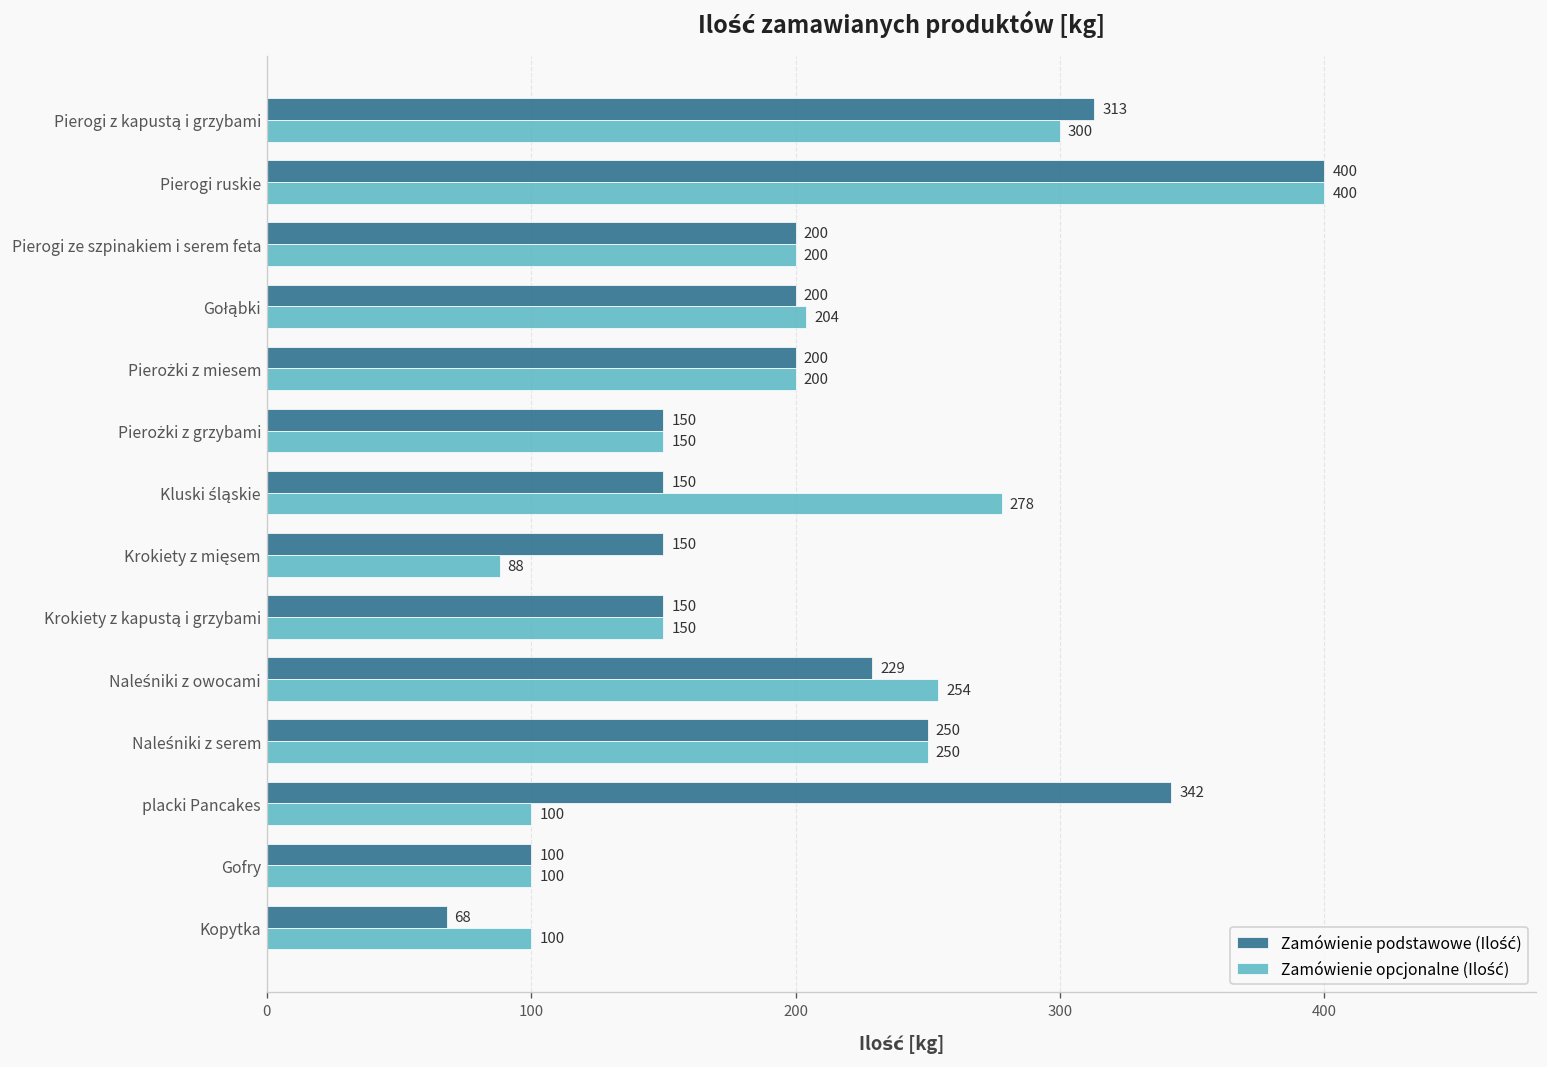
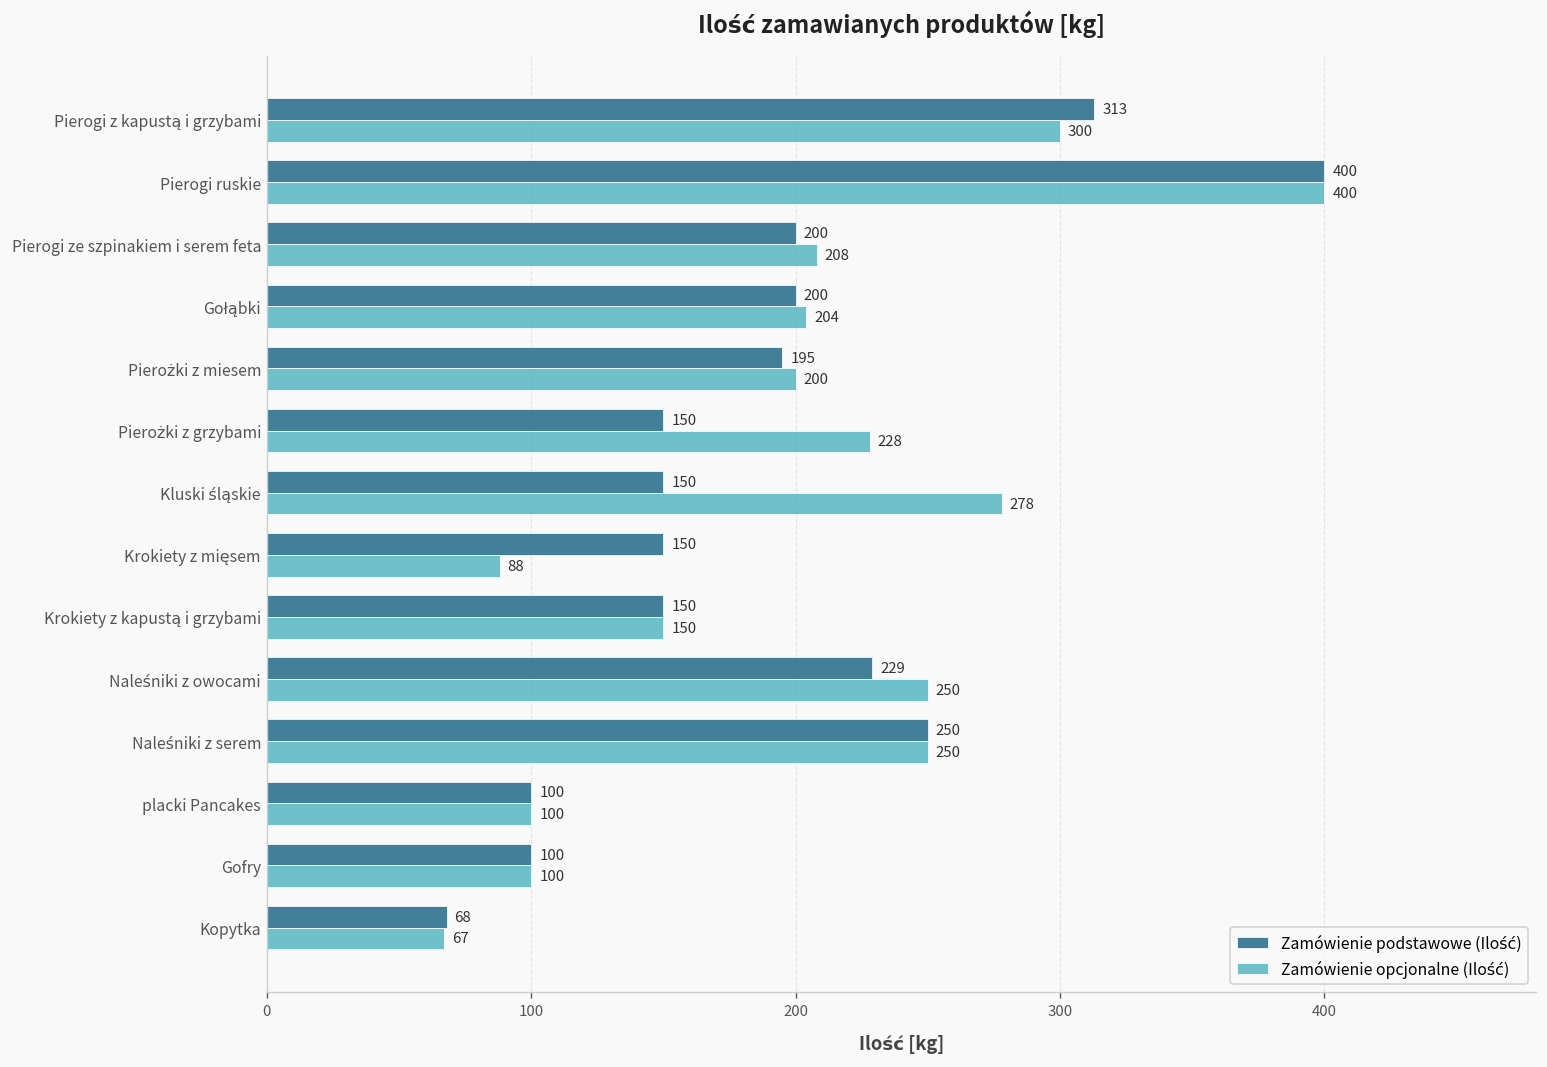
  {
    "Zamówienie podstawowe (Ilość)": {
      "Pierogi z kapustą i grzybami": 313,
      "Pierogi ruskie": 400,
      "Pierogi ze szpinakiem i serem feta": 200,
      "Gołąbki": 200,
-     "Pierożki z miesem": 200,
+     "Pierożki z miesem": 195,
      "Pierożki z grzybami": 150,
      "Kluski śląskie": 150,
      "Krokiety z mięsem": 150,
      "Krokiety z kapustą i grzybami": 150,
      "Naleśniki z owocami": 229,
      "Naleśniki z serem": 250,
-     "placki Pancakes": 342,
+     "placki Pancakes": 100,
      "Gofry": 100,
      "Kopytka": 68
    },
    "Zamówienie opcjonalne (Ilość)": {
      "Pierogi z kapustą i grzybami": 300,
      "Pierogi ruskie": 400,
-     "Pierogi ze szpinakiem i serem feta": 200,
+     "Pierogi ze szpinakiem i serem feta": 208,
      "Gołąbki": 204,
      "Pierożki z miesem": 200,
-     "Pierożki z grzybami": 150,
+     "Pierożki z grzybami": 228,
      "Kluski śląskie": 278,
      "Krokiety z mięsem": 88,
      "Krokiety z kapustą i grzybami": 150,
-     "Naleśniki z owocami": 254,
+     "Naleśniki z owocami": 250,
      "Naleśniki z serem": 250,
      "placki Pancakes": 100,
      "Gofry": 100,
-     "Kopytka": 100
+     "Kopytka": 67
    }
  }
